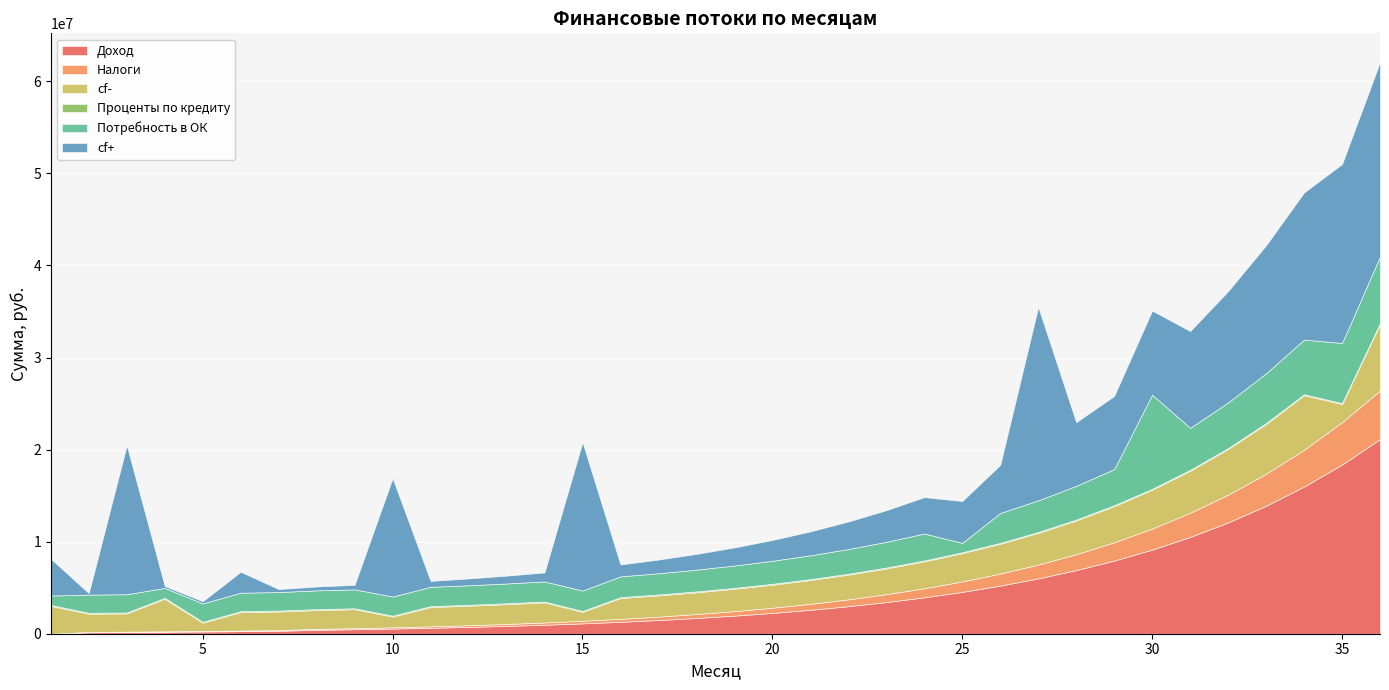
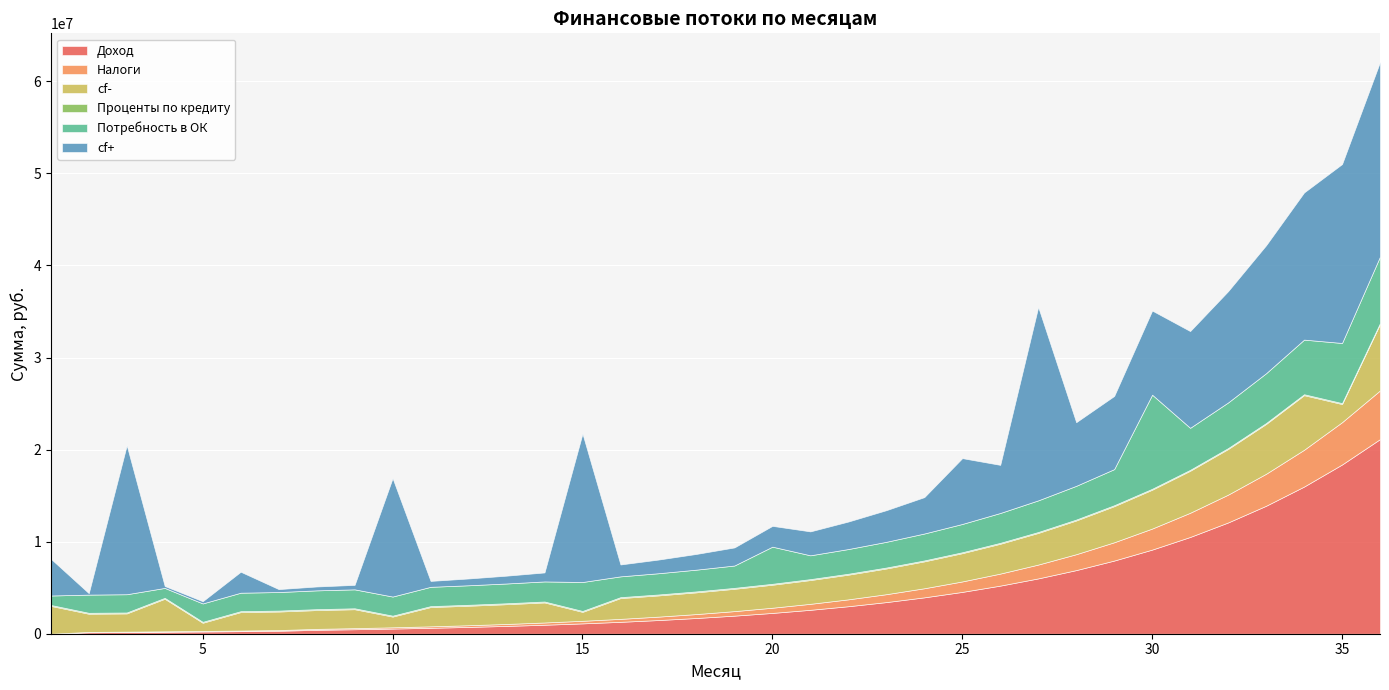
  {
    "Потребность в ОК": {
      "10": 2000000,
-     "15": 2000000,
-     "20": 3000000,
-     "25": 1000000,
+     "15": 3000000,
+     "20": 4000000,
+     "25": 3000000,
      "30": 10000000,
      "35": 7000000
    },
    "cf+": {
      "10": 13000000,
      "15": 16000000,
      "20": 2000000,
-     "25": 5000000,
+     "25": 7000000,
      "30": 9000000,
      "35": 19000000
    }
  }
